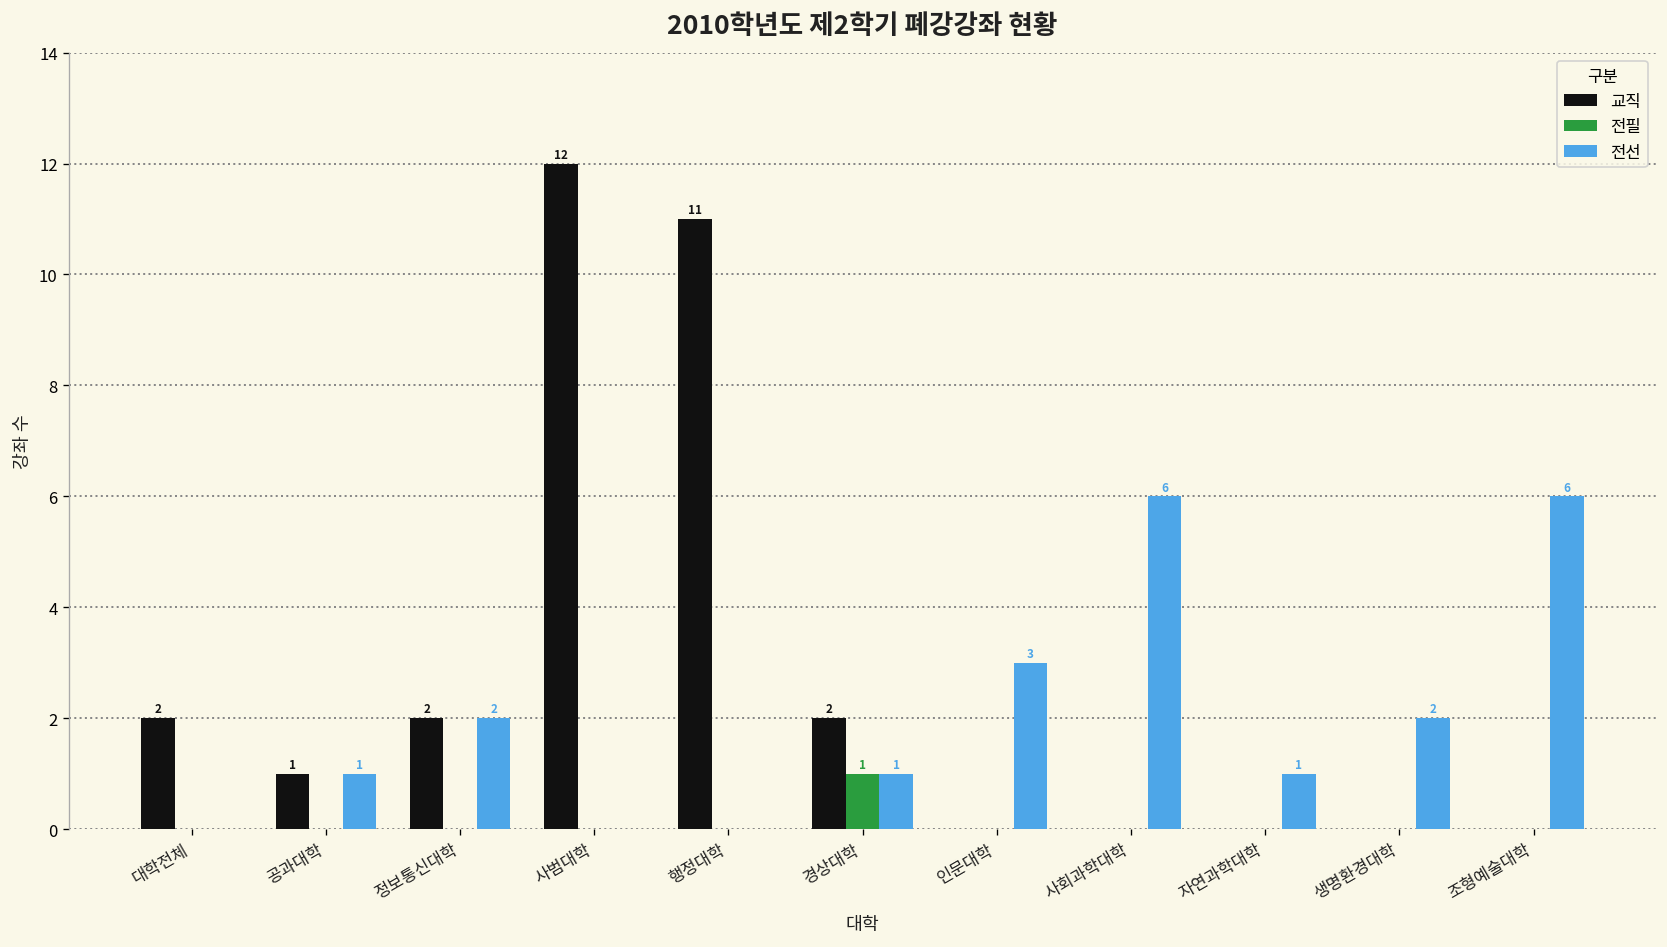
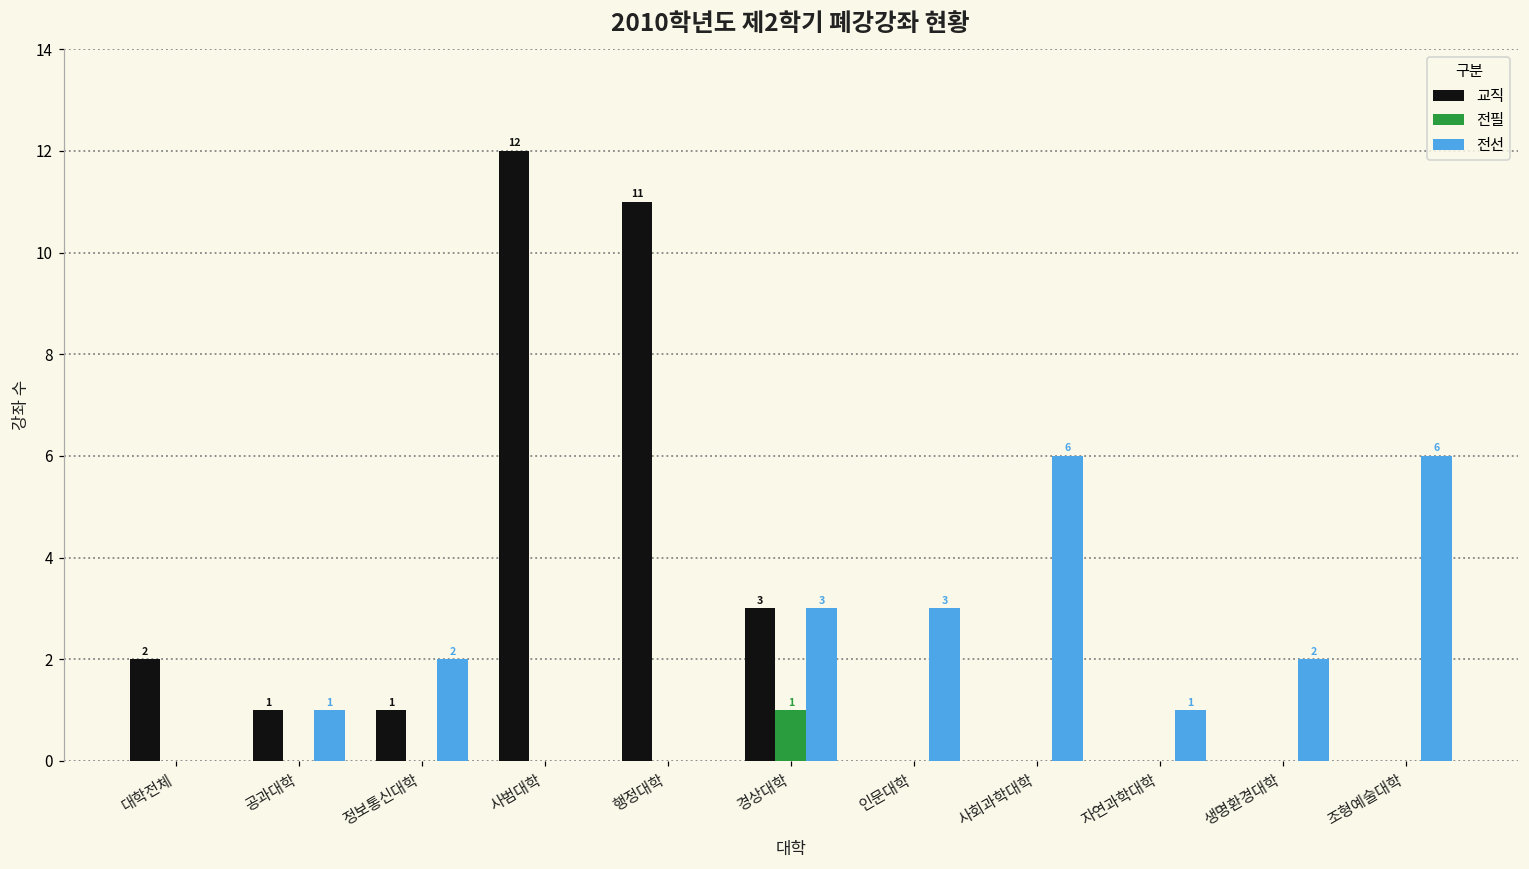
  {
    "교직": {
      "대학전체": 2,
      "공과대학": 1,
-     "정보통신대학": 2,
+     "정보통신대학": 1,
      "사범대학": 12,
      "행정대학": 11,
-     "경상대학": 2
+     "경상대학": 3
    },
    "전필": {
      "경상대학": 1
    },
    "전선": {
      "공과대학": 1,
      "정보통신대학": 2,
-     "경상대학": 1,
+     "경상대학": 3,
      "인문대학": 3,
      "사회과학대학": 6,
      "자연과학대학": 1,
      "생명환경대학": 2,
      "조형예술대학": 6
    }
  }
